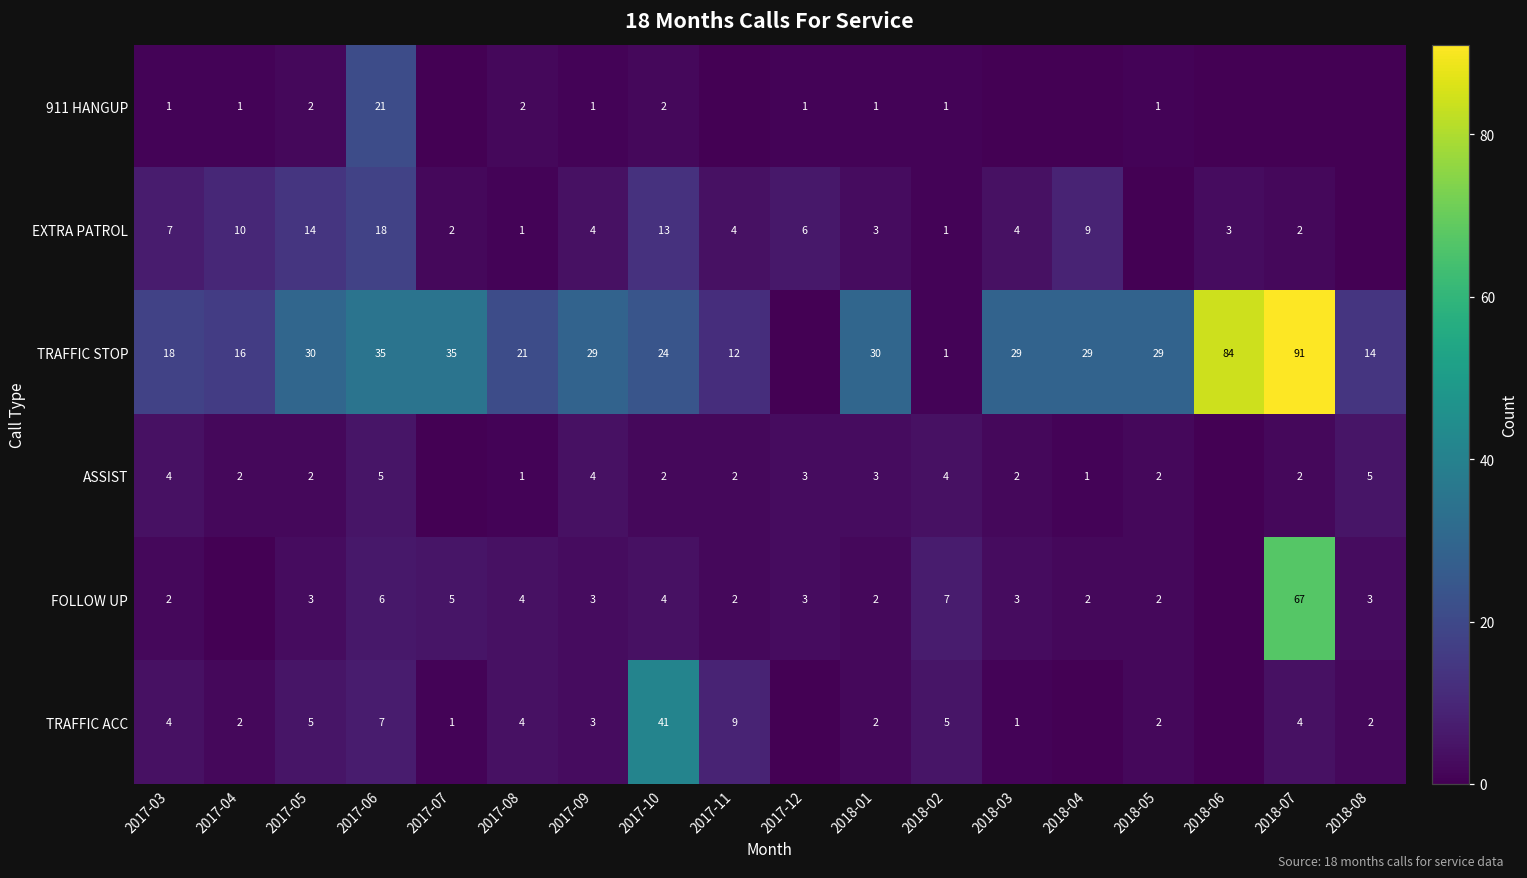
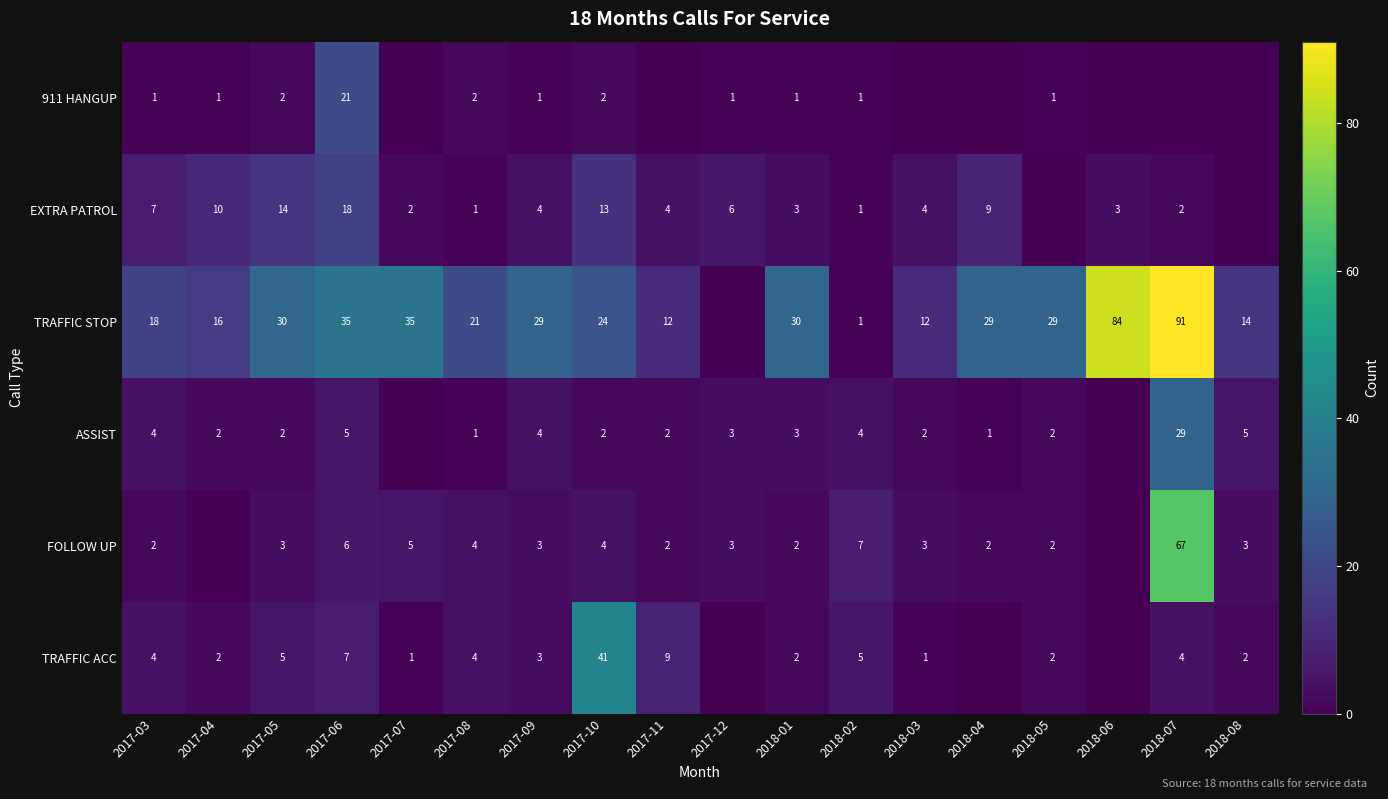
  {
    "911 HANGUP": {
      "2017-03": 1,
      "2017-04": 1,
      "2017-05": 2,
      "2017-06": 21,
      "2017-08": 2,
      "2017-09": 1,
      "2017-10": 2,
      "2017-12": 1,
      "2018-01": 1,
      "2018-02": 1,
      "2018-05": 1
    },
    "EXTRA PATROL": {
      "2017-03": 7,
      "2017-04": 10,
      "2017-05": 14,
      "2017-06": 18,
      "2017-07": 2,
      "2017-08": 1,
      "2017-09": 4,
      "2017-10": 13,
      "2017-11": 4,
      "2017-12": 6,
      "2018-01": 3,
      "2018-02": 1,
      "2018-03": 4,
      "2018-04": 9,
      "2018-06": 3,
      "2018-07": 2
    },
    "TRAFFIC STOP": {
      "2017-03": 18,
      "2017-04": 16,
      "2017-05": 30,
      "2017-06": 35,
      "2017-07": 35,
      "2017-08": 21,
      "2017-09": 29,
      "2017-10": 24,
      "2017-11": 12,
      "2018-01": 30,
      "2018-02": 1,
-     "2018-03": 29,
+     "2018-03": 12,
      "2018-04": 29,
      "2018-05": 29,
      "2018-06": 84,
      "2018-07": 91,
      "2018-08": 14
    },
    "ASSIST": {
      "2017-03": 4,
      "2017-04": 2,
      "2017-05": 2,
      "2017-06": 5,
      "2017-08": 1,
      "2017-09": 4,
      "2017-10": 2,
      "2017-11": 2,
      "2017-12": 3,
      "2018-01": 3,
      "2018-02": 4,
      "2018-03": 2,
      "2018-04": 1,
      "2018-05": 2,
-     "2018-07": 2,
+     "2018-07": 29,
      "2018-08": 5
    },
    "FOLLOW UP": {
      "2017-03": 2,
      "2017-05": 3,
      "2017-06": 6,
      "2017-07": 5,
      "2017-08": 4,
      "2017-09": 3,
      "2017-10": 4,
      "2017-11": 2,
      "2017-12": 3,
      "2018-01": 2,
      "2018-02": 7,
      "2018-03": 3,
      "2018-04": 2,
      "2018-05": 2,
      "2018-07": 67,
      "2018-08": 3
    },
    "TRAFFIC ACC": {
      "2017-03": 4,
      "2017-04": 2,
      "2017-05": 5,
      "2017-06": 7,
      "2017-07": 1,
      "2017-08": 4,
      "2017-09": 3,
      "2017-10": 41,
      "2017-11": 9,
      "2018-01": 2,
      "2018-02": 5,
      "2018-03": 1,
      "2018-05": 2,
      "2018-07": 4,
      "2018-08": 2
    }
  }
